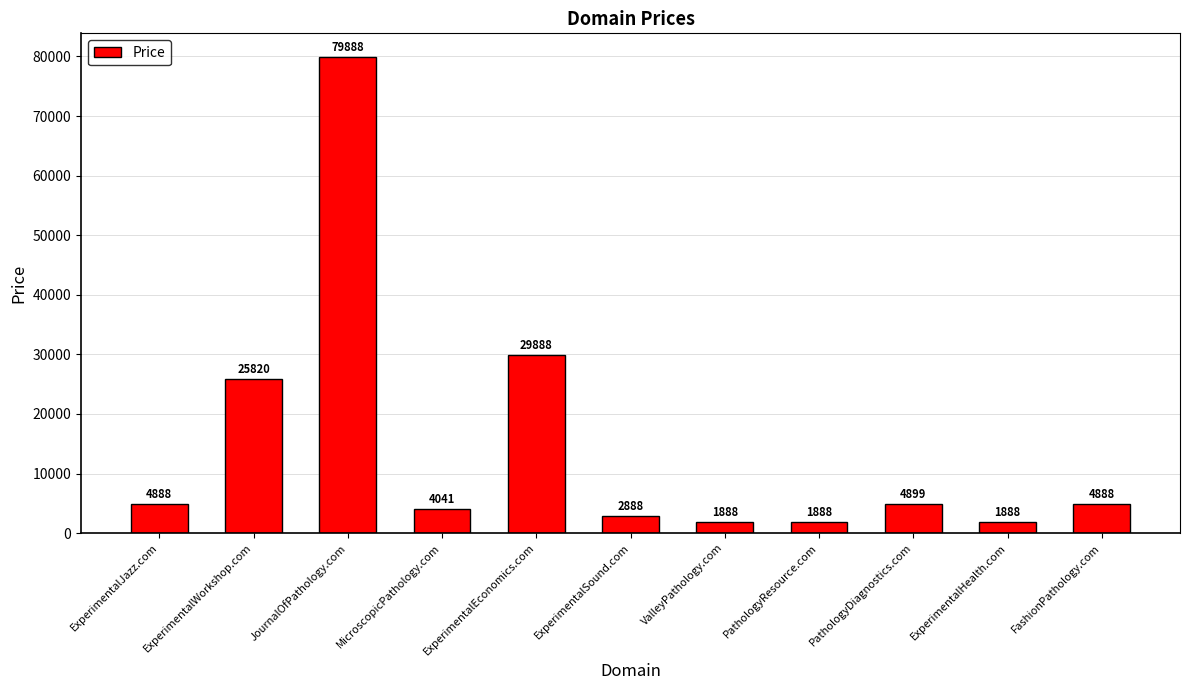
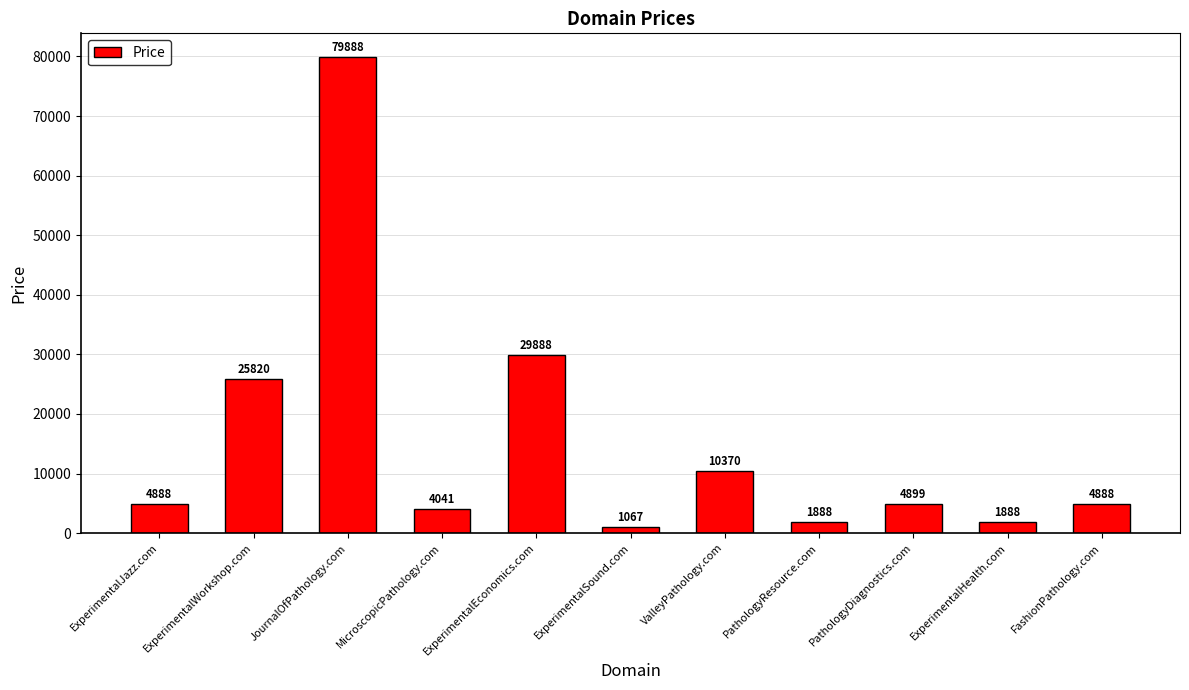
  {
    "ExperimentalJazz.com": 4888,
    "ExperimentalWorkshop.com": 25820,
    "JournalOfPathology.com": 79888,
    "MicroscopicPathology.com": 4041,
    "ExperimentalEconomics.com": 29888,
-   "ExperimentalSound.com": 2888,
-   "ValleyPathology.com": 1888,
+   "ExperimentalSound.com": 1067,
+   "ValleyPathology.com": 10370,
    "PathologyResource.com": 1888,
    "PathologyDiagnostics.com": 4899,
    "ExperimentalHealth.com": 1888,
    "FashionPathology.com": 4888
  }
